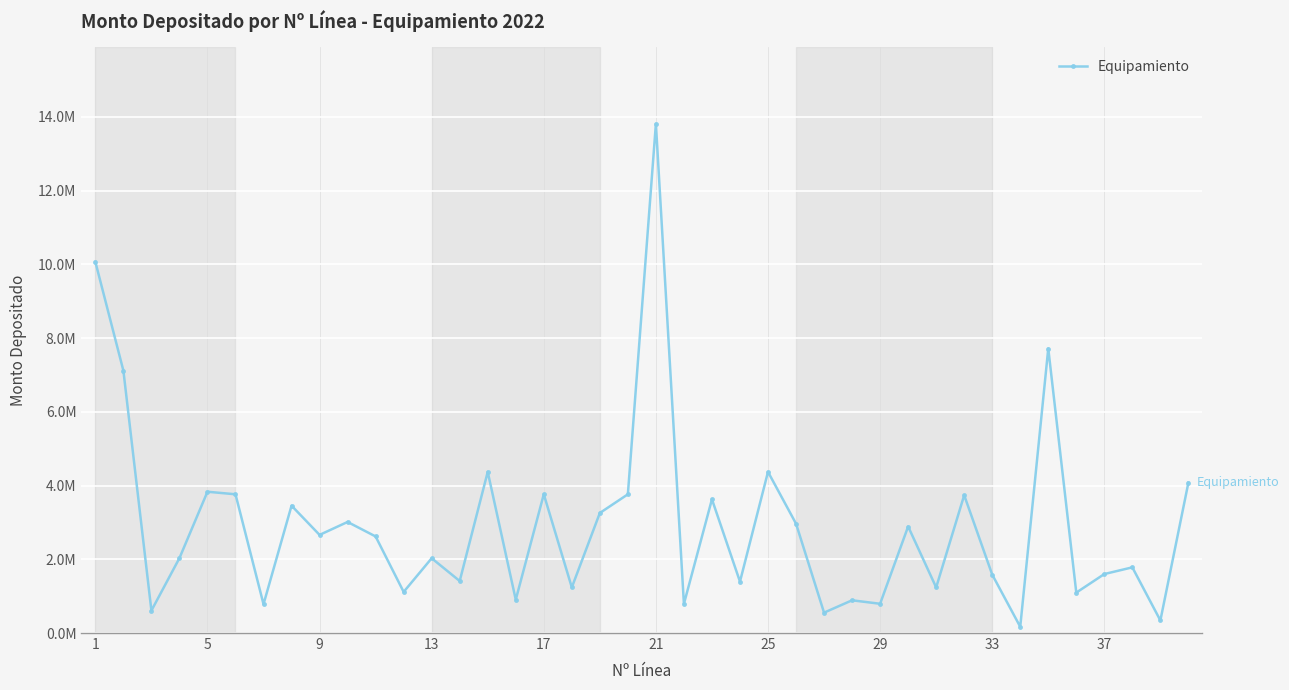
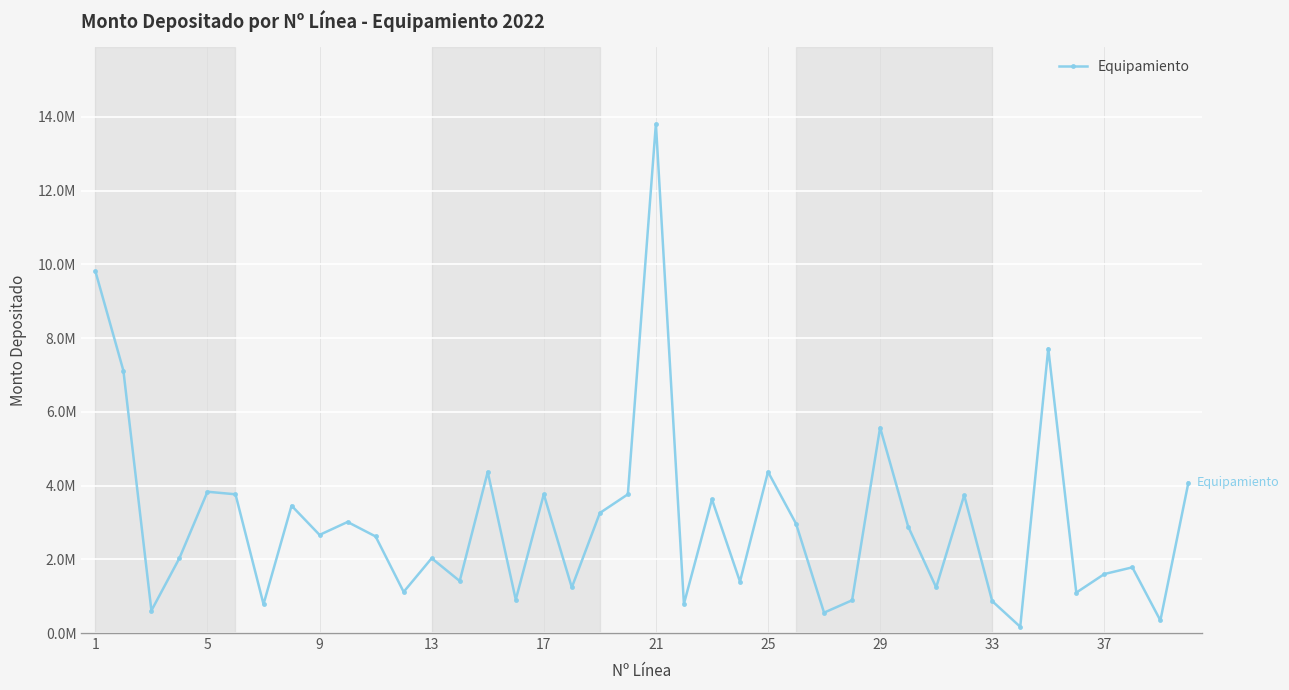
  {
-   "1": 10100000,
+   "1": 9800000,
    "5": 3800000,
    "9": 2700000,
    "13": 2000000,
    "17": 3800000,
    "21": 13800000,
    "25": 4400000,
-   "29": 800000,
-   "33": 1600000,
+   "29": 5600000,
+   "33": 900000,
    "37": 1600000
  }
